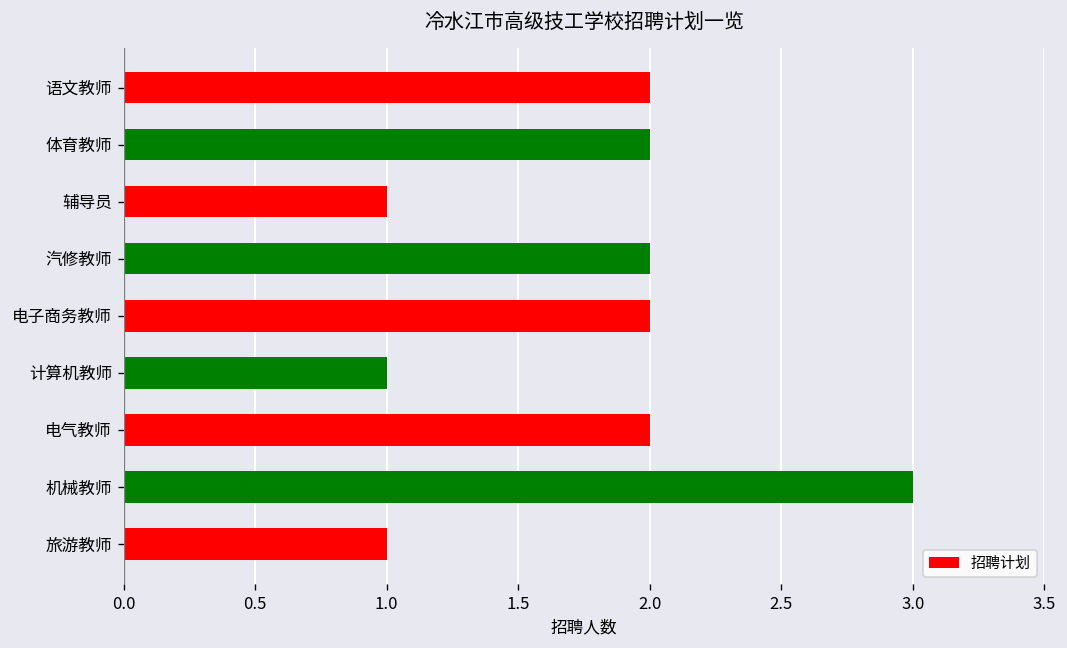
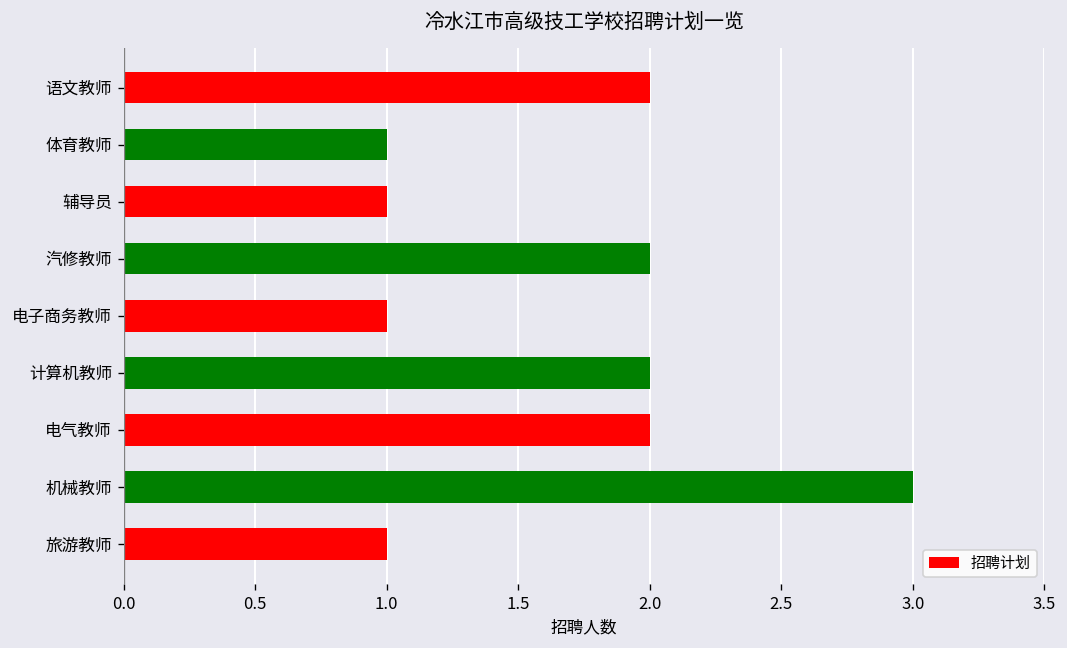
  {
    "语文教师": 2,
-   "体育教师": 2,
+   "体育教师": 1,
    "辅导员": 1,
    "汽修教师": 2,
-   "电子商务教师": 2,
-   "计算机教师": 1,
+   "电子商务教师": 1,
+   "计算机教师": 2,
    "电气教师": 2,
    "机械教师": 3,
    "旅游教师": 1
  }
